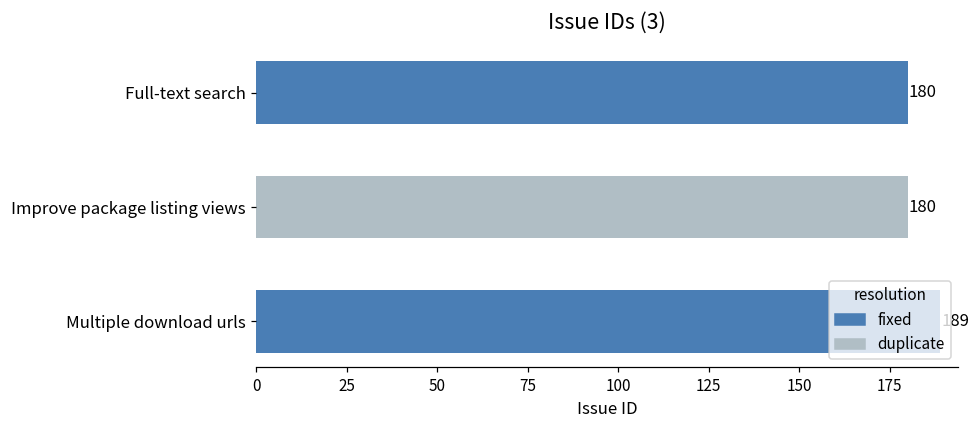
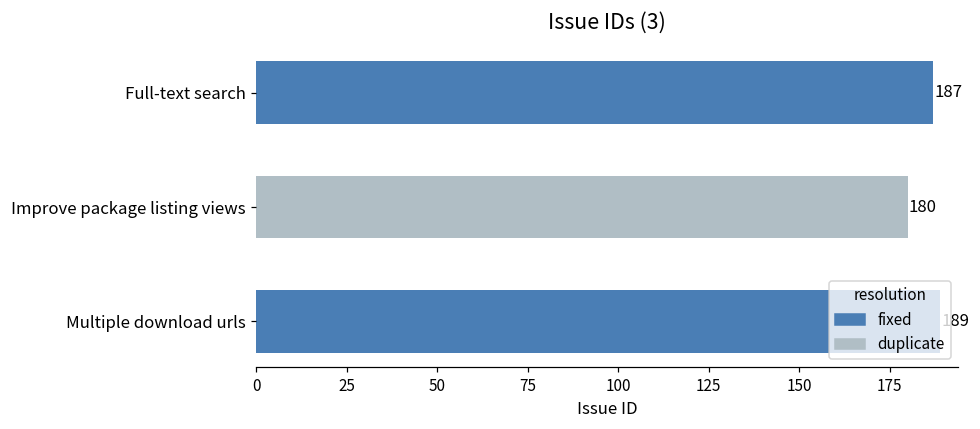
  {
-   "Full-text search": 180,
+   "Full-text search": 187,
    "Improve package listing views": 180
  }
